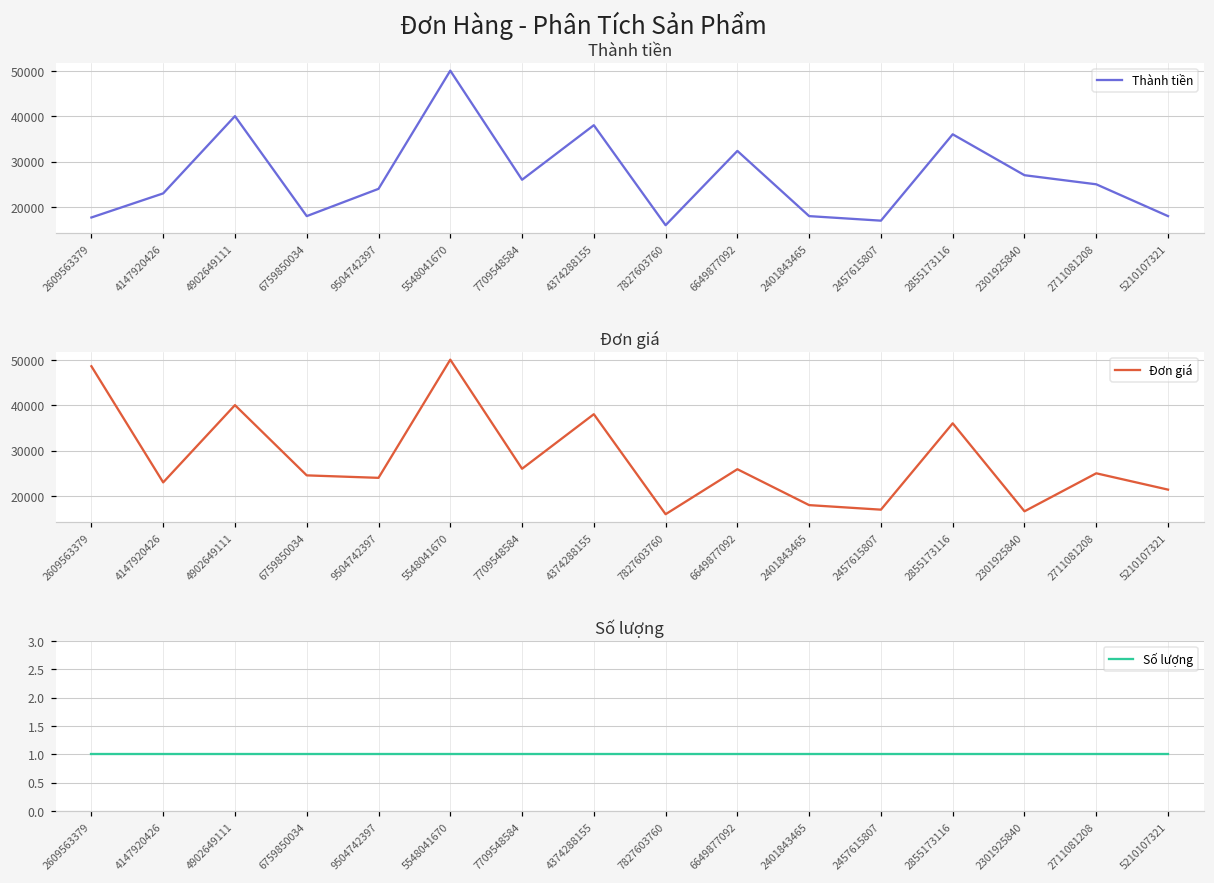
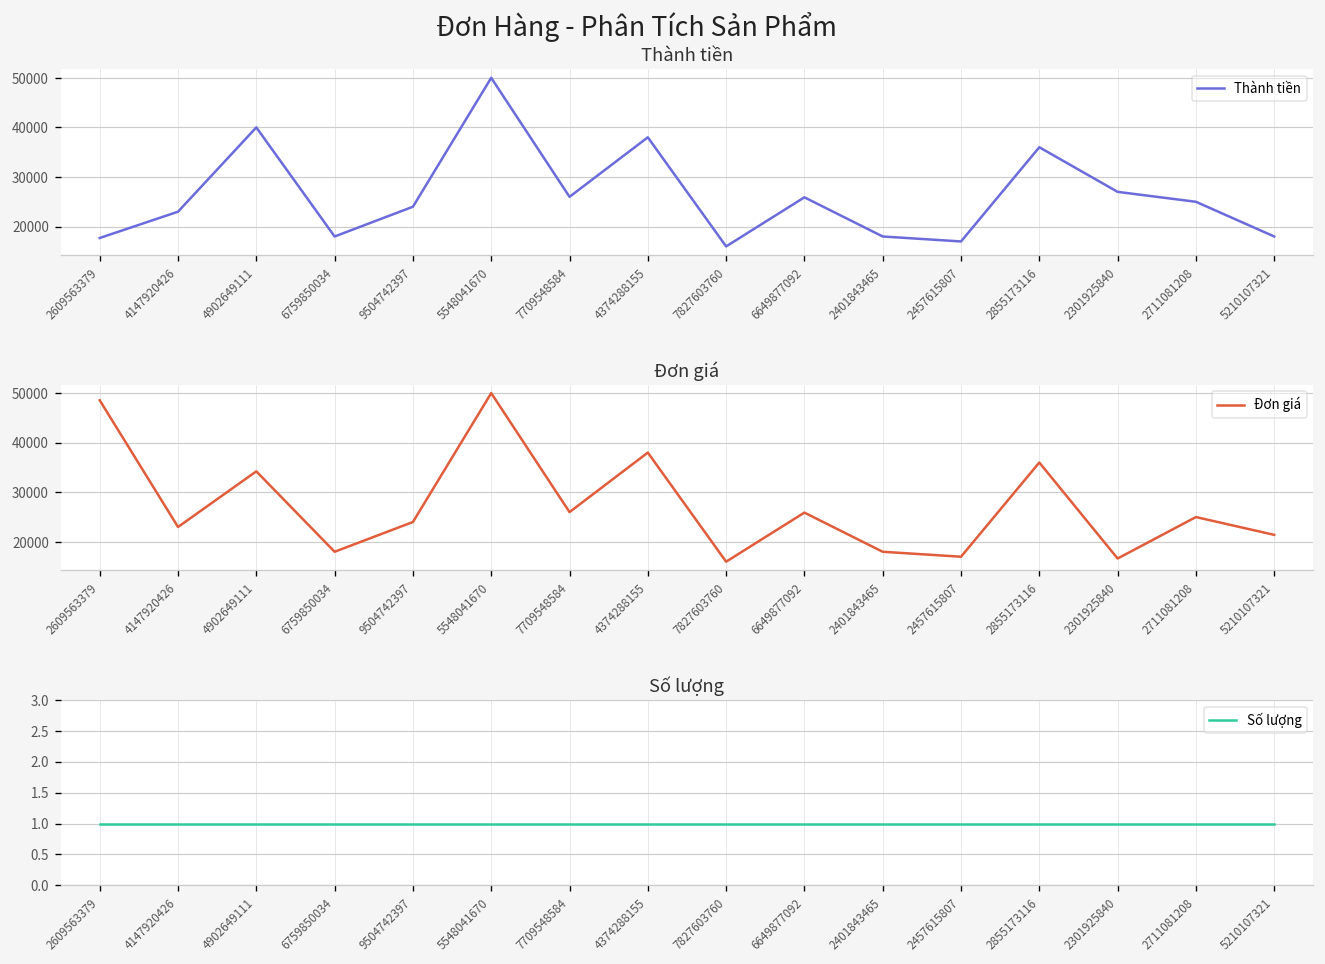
  {
    "Thành tiền": {
      "2609563379": 18000,
      "4147920426": 23000,
      "4902649111": 40000,
      "6759850034": 18000,
      "9504742397": 24000,
      "5548041670": 50000,
      "7709548584": 26000,
      "4374288155": 38000,
      "7827603760": 16000,
-     "6649877092": 32000,
+     "6649877092": 26000,
      "2401843465": 18000,
      "2457615807": 17000,
      "2855173116": 36000,
      "2301925840": 27000,
      "2711081208": 25000,
      "5210107321": 18000
    },
    "Đơn giá": {
      "2609563379": 49000,
      "4147920426": 23000,
-     "4902649111": 40000,
-     "6759850034": 25000,
+     "4902649111": 34000,
+     "6759850034": 18000,
      "9504742397": 24000,
      "5548041670": 50000,
      "7709548584": 26000,
      "4374288155": 38000,
      "7827603760": 16000,
      "6649877092": 26000,
      "2401843465": 18000,
      "2457615807": 17000,
      "2855173116": 36000,
      "2301925840": 17000,
      "2711081208": 25000,
      "5210107321": 21000
    },
    "Số lượng": {
      "2609563379": 1.0,
      "4147920426": 1.0,
      "4902649111": 1.0,
      "6759850034": 1.0,
      "9504742397": 1.0,
      "5548041670": 1.0,
      "7709548584": 1.0,
      "4374288155": 1.0,
      "7827603760": 1.0,
      "6649877092": 1.0,
      "2401843465": 1.0,
      "2457615807": 1.0,
      "2855173116": 1.0,
      "2301925840": 1.0,
      "2711081208": 1.0,
      "5210107321": 1.0
    }
  }
